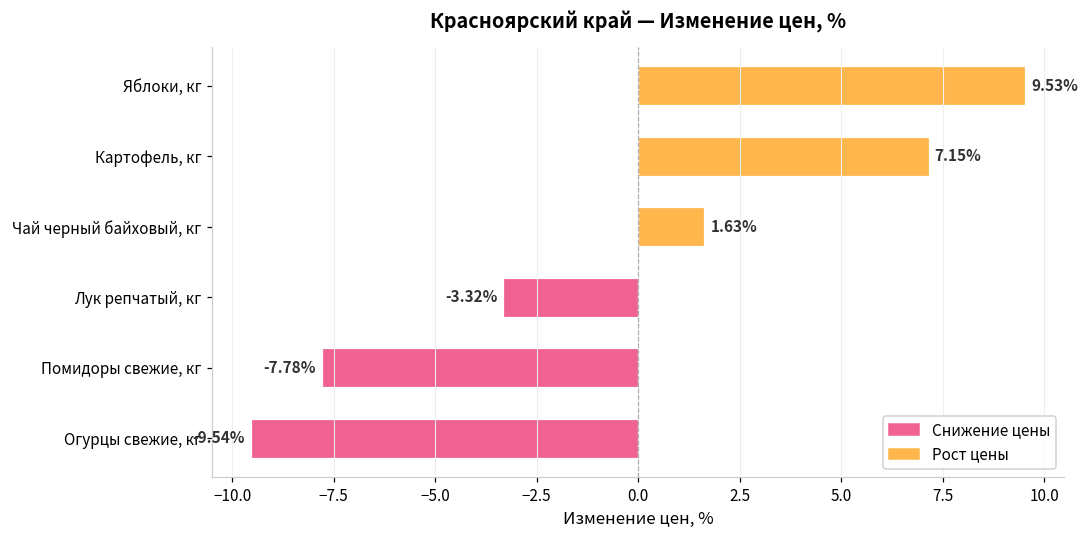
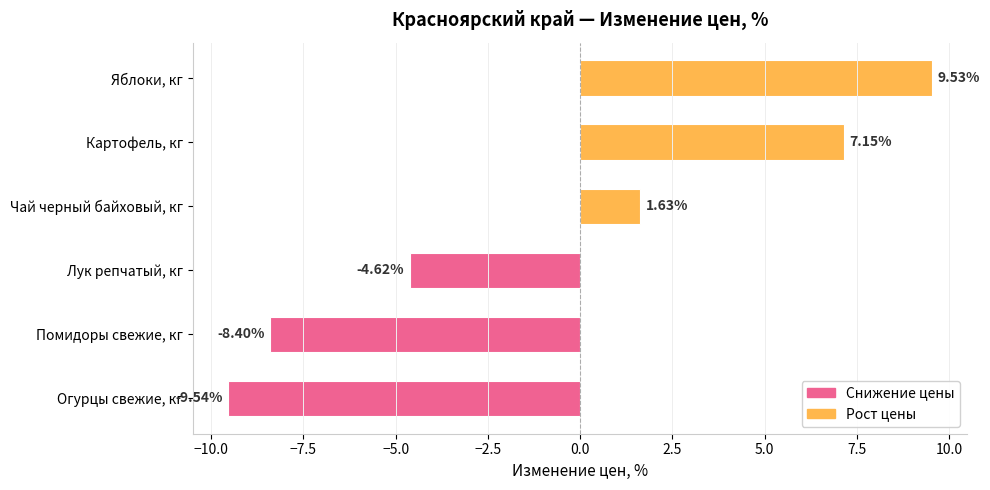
  {
    "Яблоки, кг": "9.53%",
    "Картофель, кг": "7.15%",
    "Чай черный байховый, кг": "1.63%",
-   "Лук репчатый, кг": "-3.32%",
-   "Помидоры свежие, кг": "-7.78%",
+   "Лук репчатый, кг": "-4.62%",
+   "Помидоры свежие, кг": "-8.40%",
    "Огурцы свежие, кг": "-9.54%"
  }
